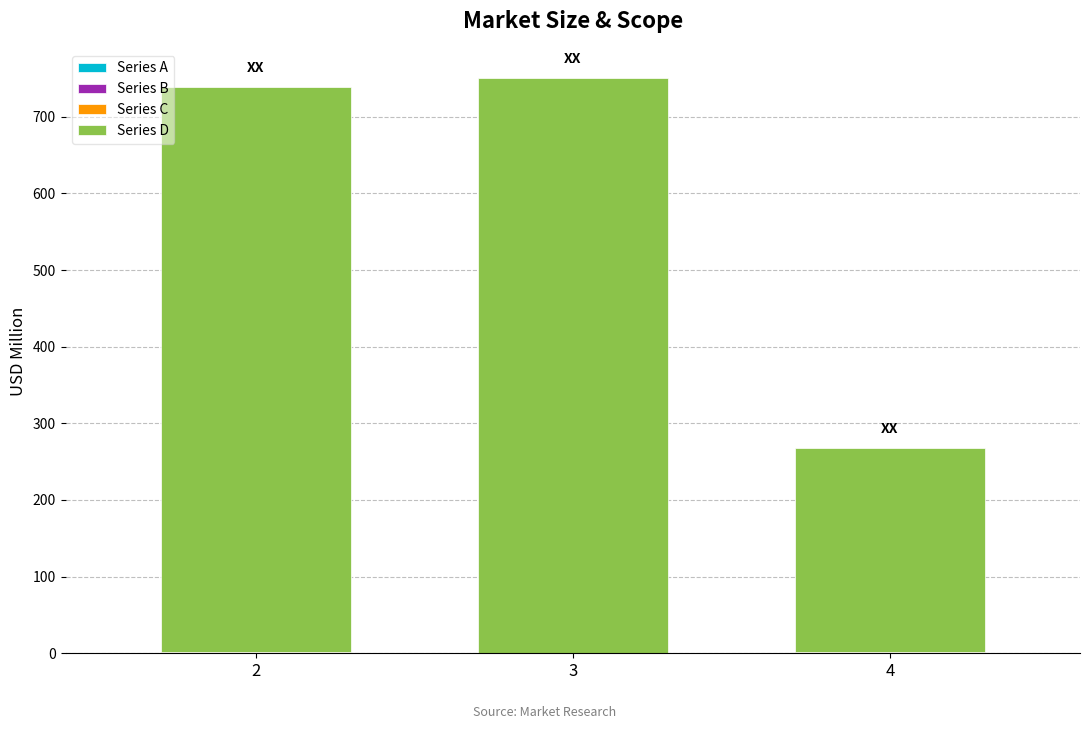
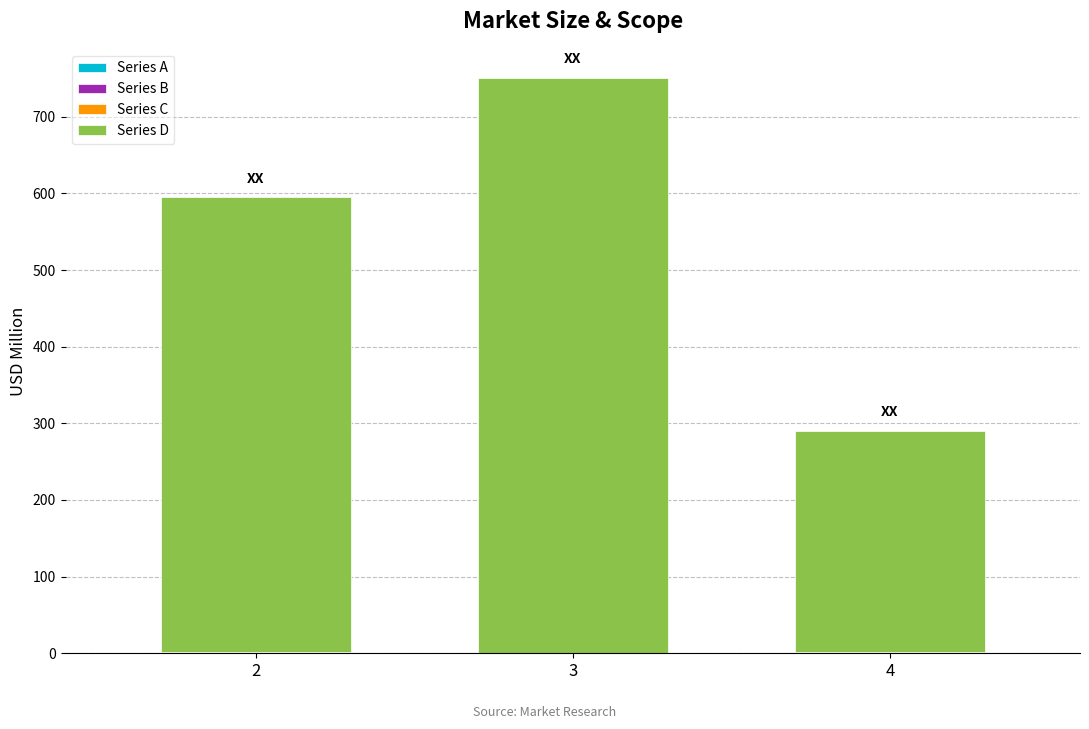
  {
    "Series B": {
      "2": 0,
      "3": 0,
      "4": 0
    },
    "Series D": {
-     "2": 740,
+     "2": 590,
      "3": 750,
-     "4": 270
+     "4": 290
    }
  }
